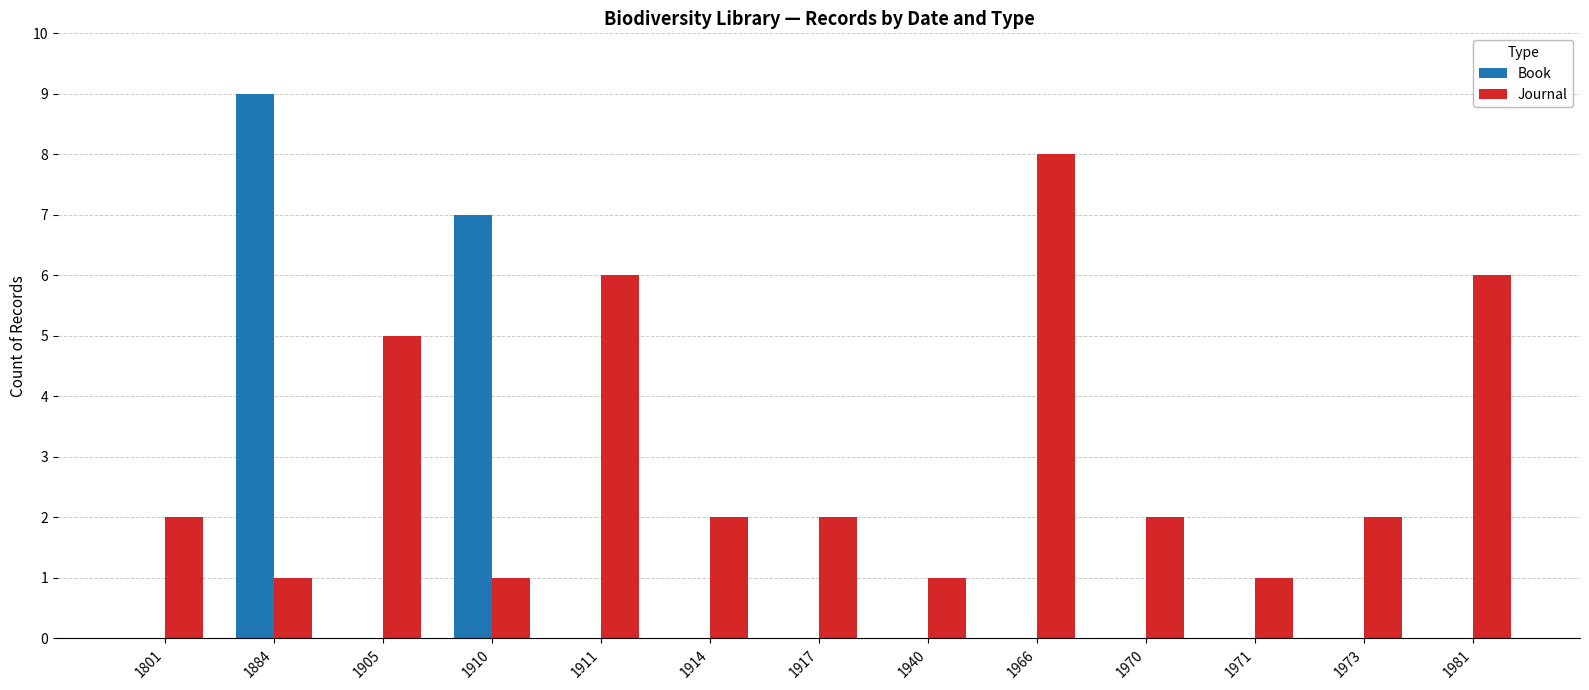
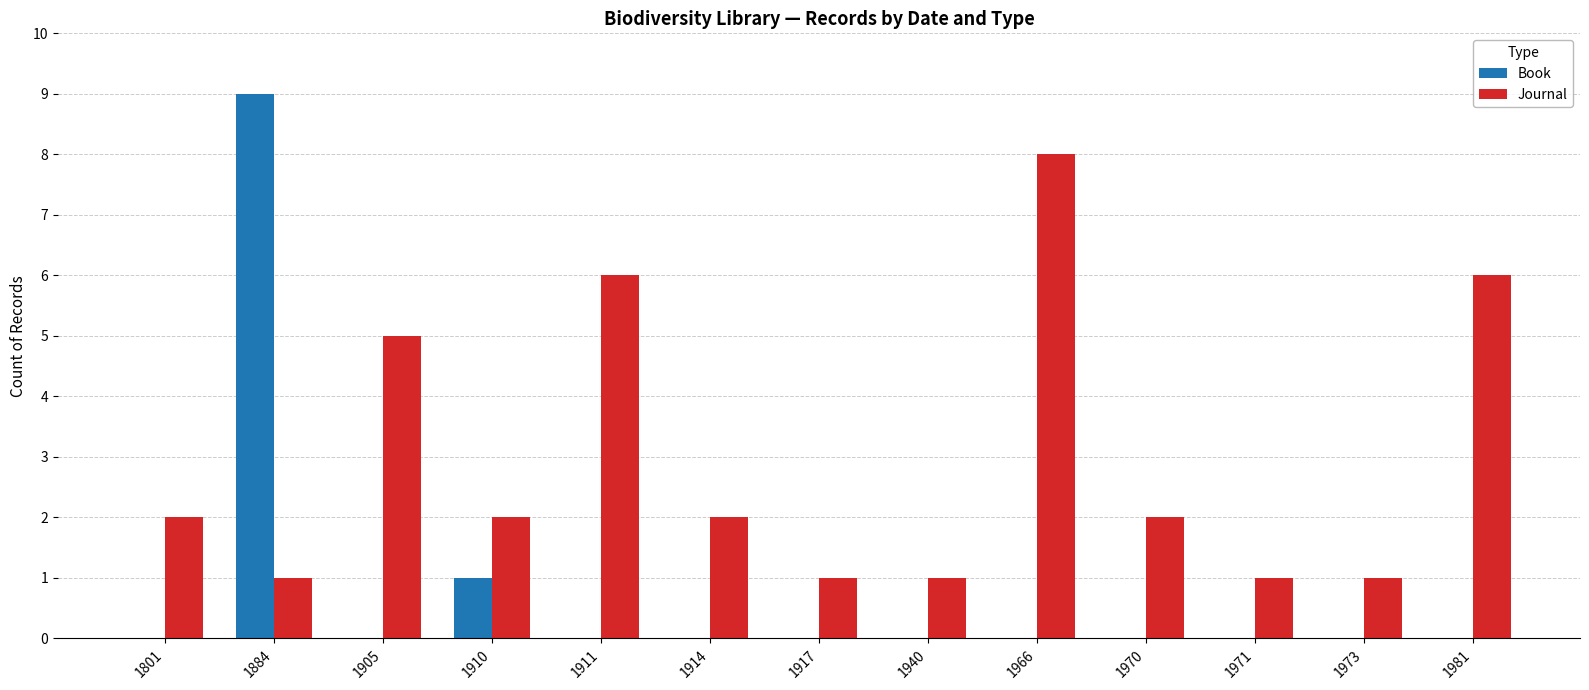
  {
    "Book": {
      "1801": 0,
      "1884": 9,
      "1905": 0,
-     "1910": 7,
+     "1910": 1,
      "1911": 0,
      "1914": 0,
      "1917": 0,
      "1940": 0,
      "1966": 0,
      "1970": 0,
      "1971": 0,
      "1973": 0,
      "1981": 0
    },
    "Journal": {
      "1801": 2,
      "1884": 1,
      "1905": 5,
-     "1910": 1,
+     "1910": 2,
      "1911": 6,
      "1914": 2,
-     "1917": 2,
+     "1917": 1,
      "1940": 1,
      "1966": 8,
      "1970": 2,
      "1971": 1,
-     "1973": 2,
+     "1973": 1,
      "1981": 6
    }
  }
